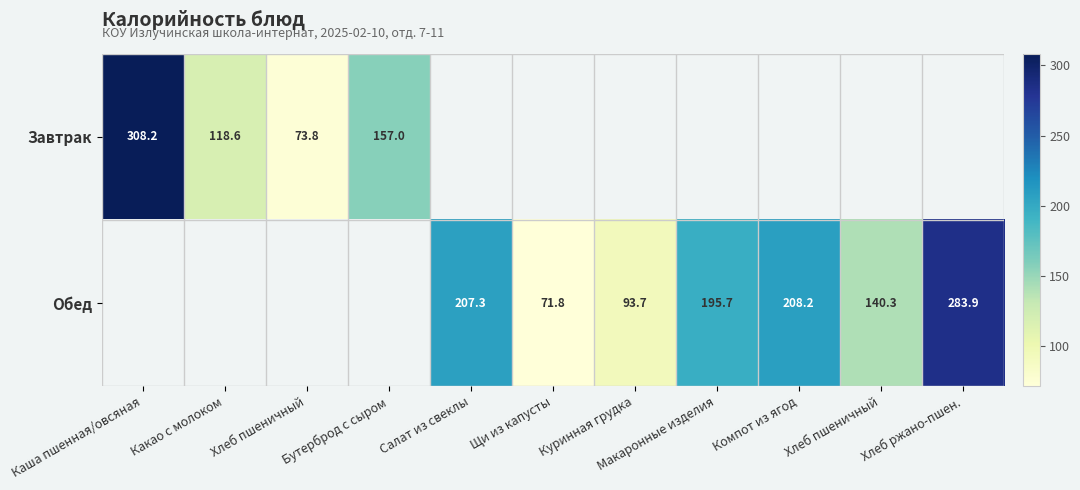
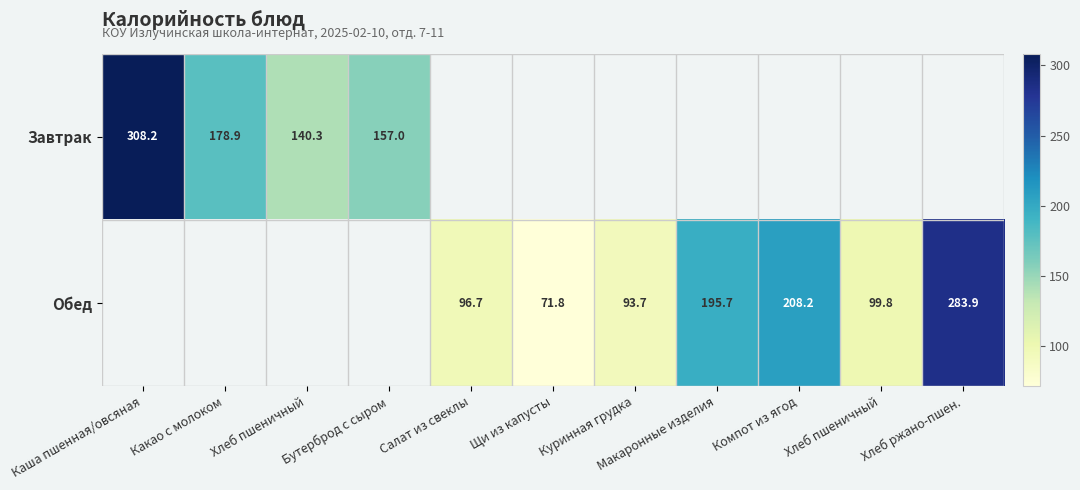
  {
    "Завтрак": {
      "Каша пшенная/овсяная": 308.2,
-     "Какао с молоком": 118.6,
-     "Хлеб пшеничный": 73.8,
+     "Какао с молоком": 178.9,
+     "Хлеб пшеничный": 140.3,
      "Бутерброд с сыром": 157.0
    },
    "Обед": {
-     "Салат из свеклы": 207.3,
+     "Салат из свеклы": 96.7,
      "Щи из капусты": 71.8,
      "Куринная грудка": 93.7,
      "Макаронные изделия": 195.7,
      "Компот из ягод": 208.2,
-     "Хлеб пшеничный": 140.3,
+     "Хлеб пшеничный": 99.8,
      "Хлеб ржано-пшен.": 283.9
    }
  }
